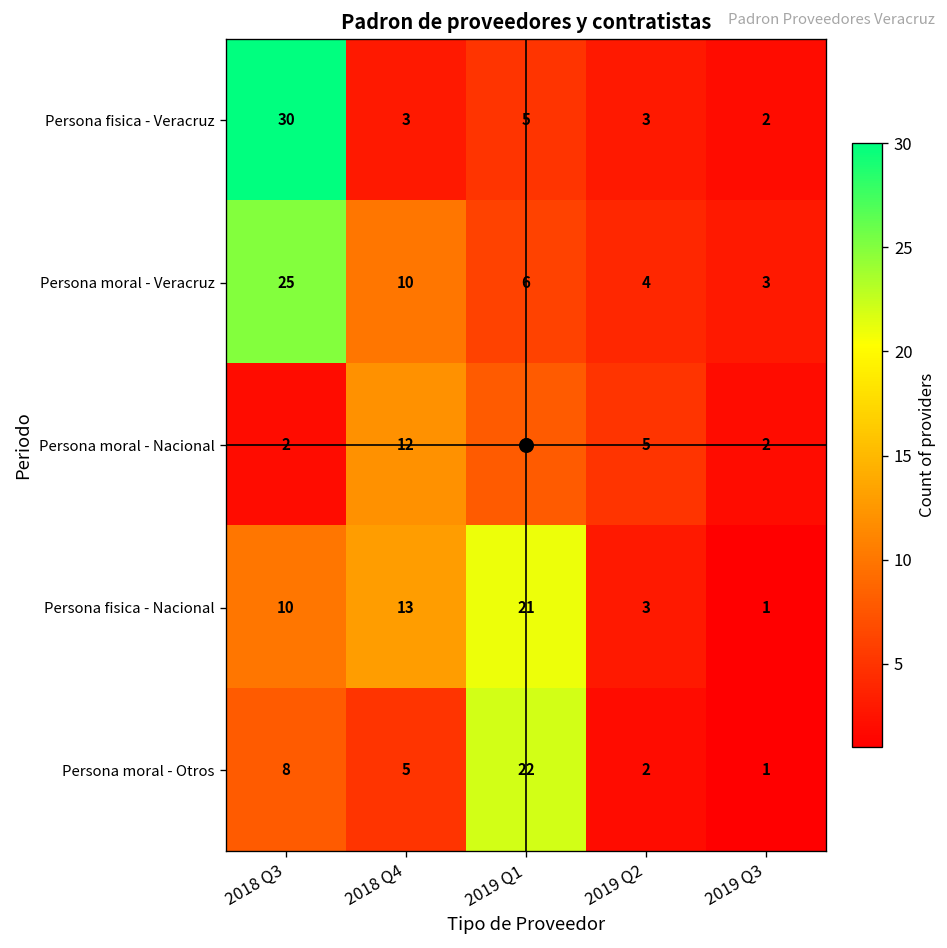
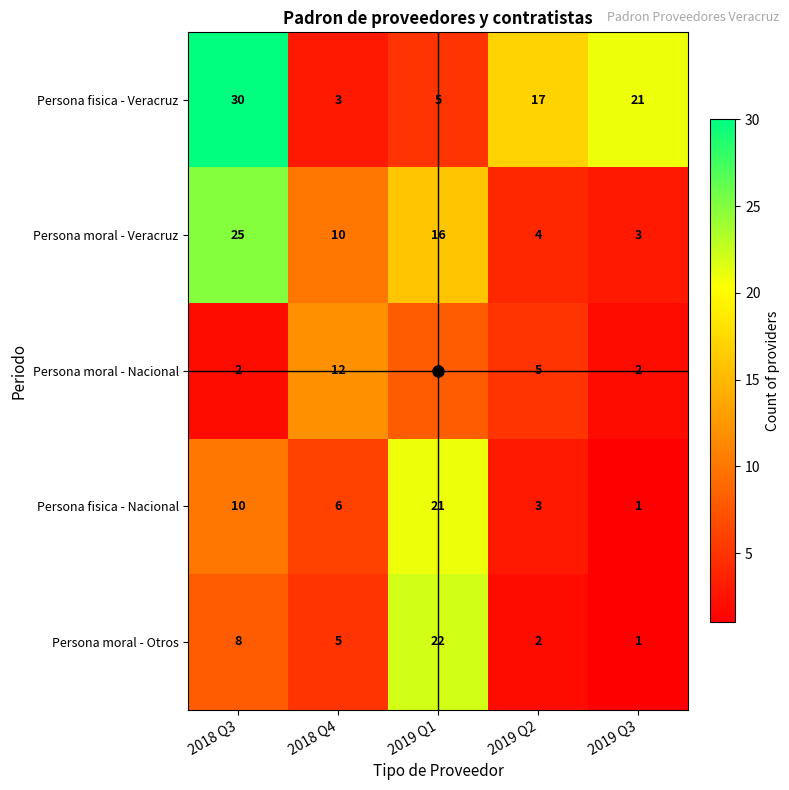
  {
    "Persona fisica - Veracruz": {
      "2018 Q3": 30,
      "2018 Q4": 3,
      "2019 Q1": 5,
-     "2019 Q2": 3,
-     "2019 Q3": 2
+     "2019 Q2": 17,
+     "2019 Q3": 21
    },
    "Persona moral - Veracruz": {
      "2018 Q3": 25,
      "2018 Q4": 10,
-     "2019 Q1": 6,
+     "2019 Q1": 16,
      "2019 Q2": 4,
      "2019 Q3": 3
    },
    "Persona moral - Nacional": {
      "2018 Q3": 2,
      "2018 Q4": 12,
      "2019 Q2": 5,
      "2019 Q3": 2
    },
    "Persona fisica - Nacional": {
      "2018 Q3": 10,
-     "2018 Q4": 13,
+     "2018 Q4": 6,
      "2019 Q1": 21,
      "2019 Q2": 3,
      "2019 Q3": 1
    },
    "Persona moral - Otros": {
      "2018 Q3": 8,
      "2018 Q4": 5,
      "2019 Q1": 22,
      "2019 Q2": 2,
      "2019 Q3": 1
    }
  }
